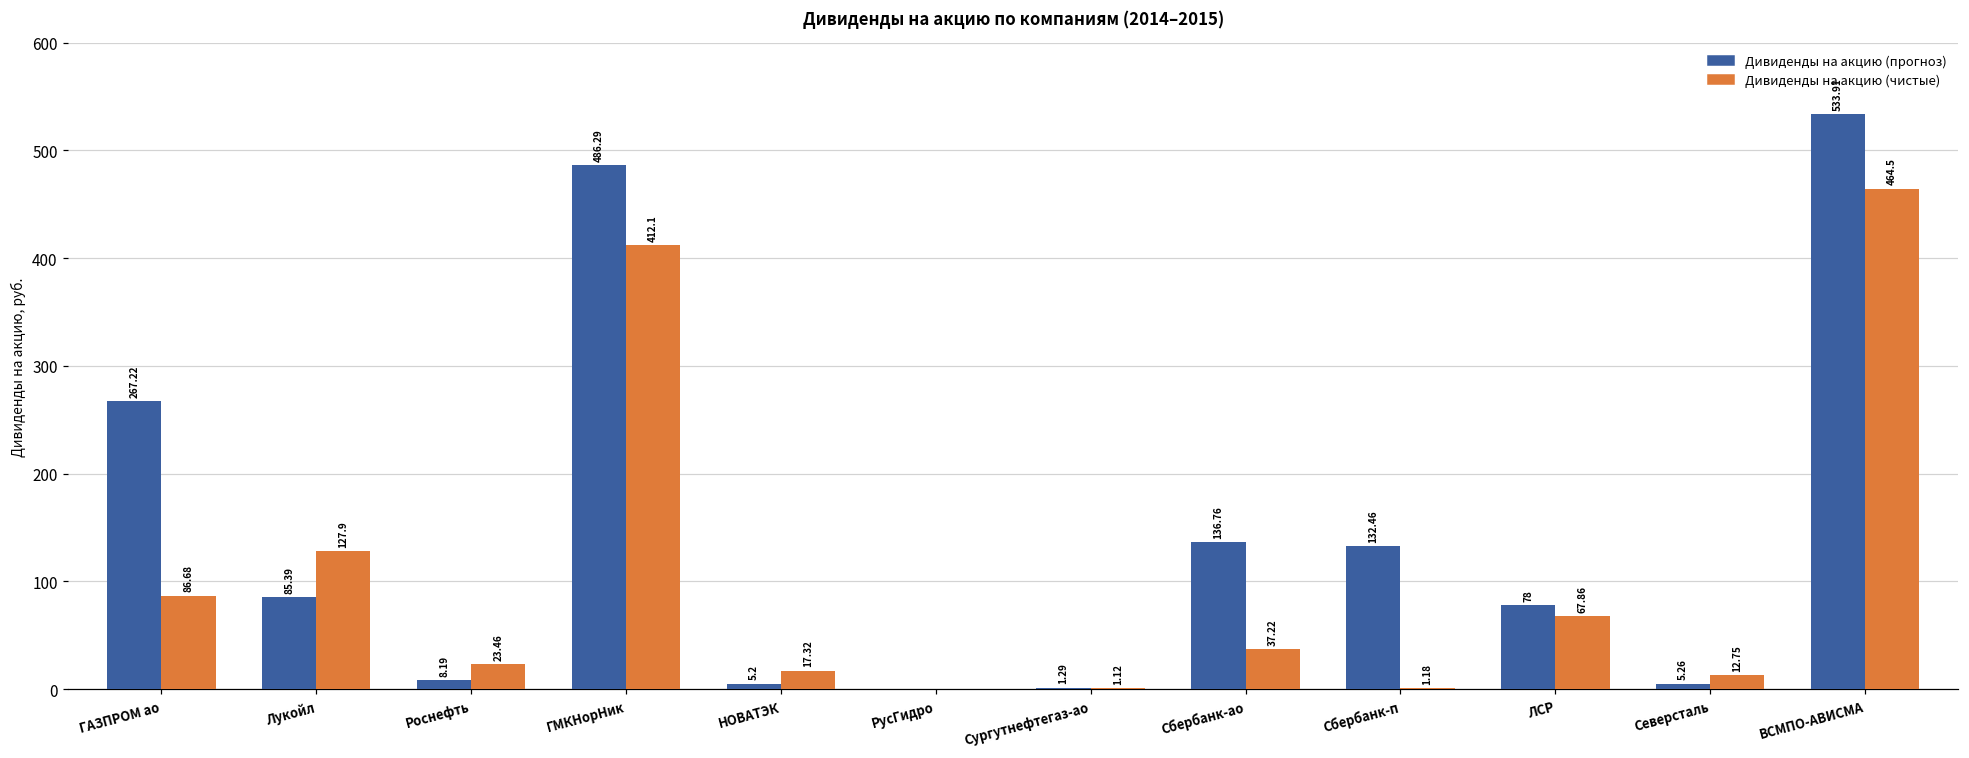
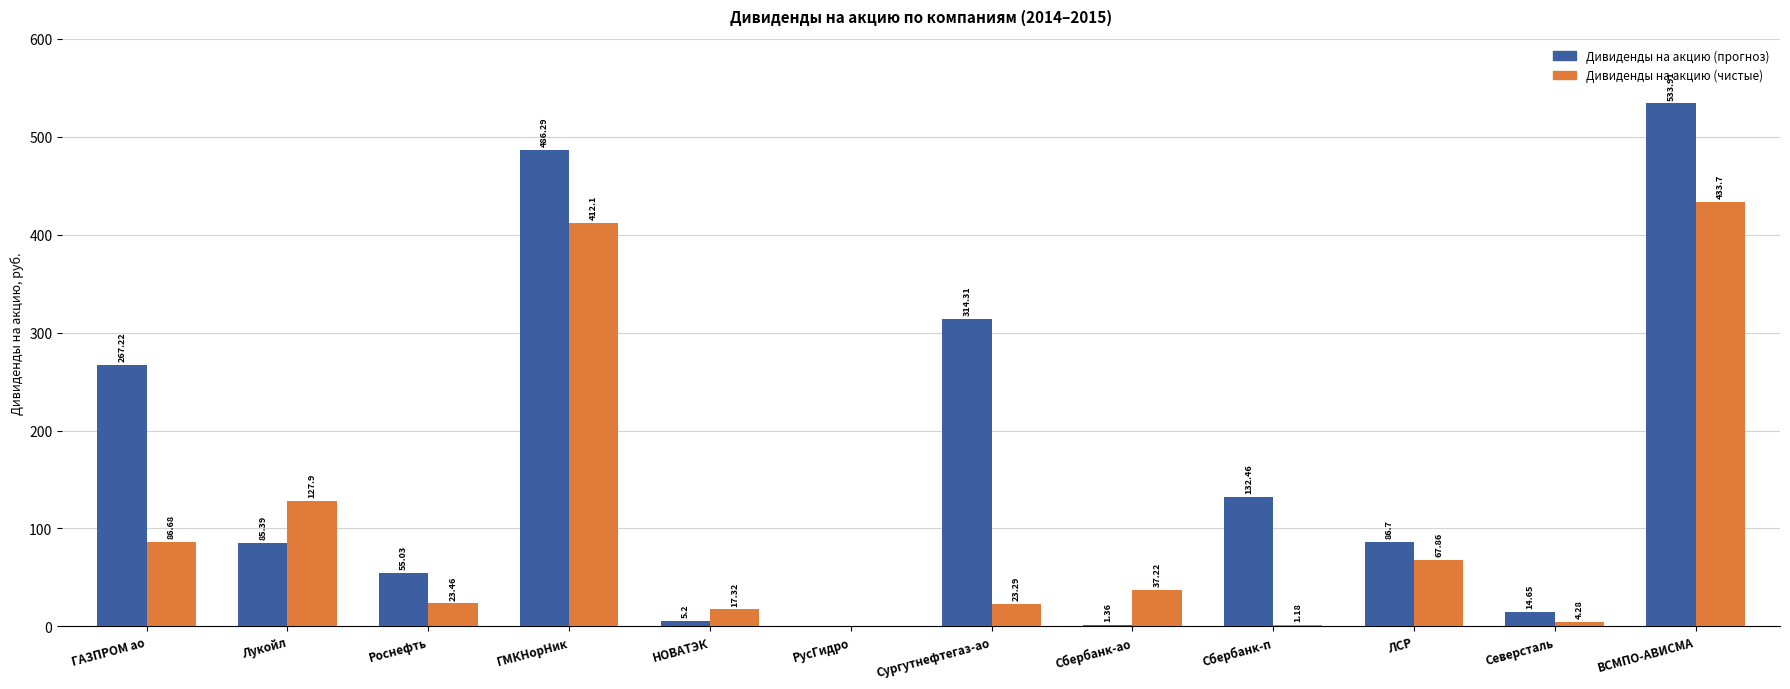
  {
    "Дивиденды на акцию (прогноз)": {
      "ГАЗПРОМ ао": 267.22,
      "Лукойл": 85.39,
-     "Роснефть": 8.19,
+     "Роснефть": 55.03,
      "ГМКНорНик": 486.29,
      "НОВАТЭК": 5.2,
-     "Сургутнефтегаз-ао": 1.29,
-     "Сбербанк-ао": 136.76,
+     "Сургутнефтегаз-ао": 314.31,
+     "Сбербанк-ао": 1.36,
      "Сбербанк-п": 132.46,
-     "ЛСР": 78,
-     "Северсталь": 5.26,
+     "ЛСР": 86.7,
+     "Северсталь": 14.65,
      "ВСМПО-АВИСМА": 533.91
    },
    "Дивиденды на акцию (чистые)": {
      "ГАЗПРОМ ао": 86.68,
      "Лукойл": 127.9,
      "Роснефть": 23.46,
      "ГМКНорНик": 412.1,
      "НОВАТЭК": 17.32,
-     "Сургутнефтегаз-ао": 1.12,
+     "Сургутнефтегаз-ао": 23.29,
      "Сбербанк-ао": 37.22,
      "Сбербанк-п": 1.18,
      "ЛСР": 67.86,
-     "Северсталь": 12.75,
-     "ВСМПО-АВИСМА": 464.5
+     "Северсталь": 4.28,
+     "ВСМПО-АВИСМА": 433.7
    }
  }
